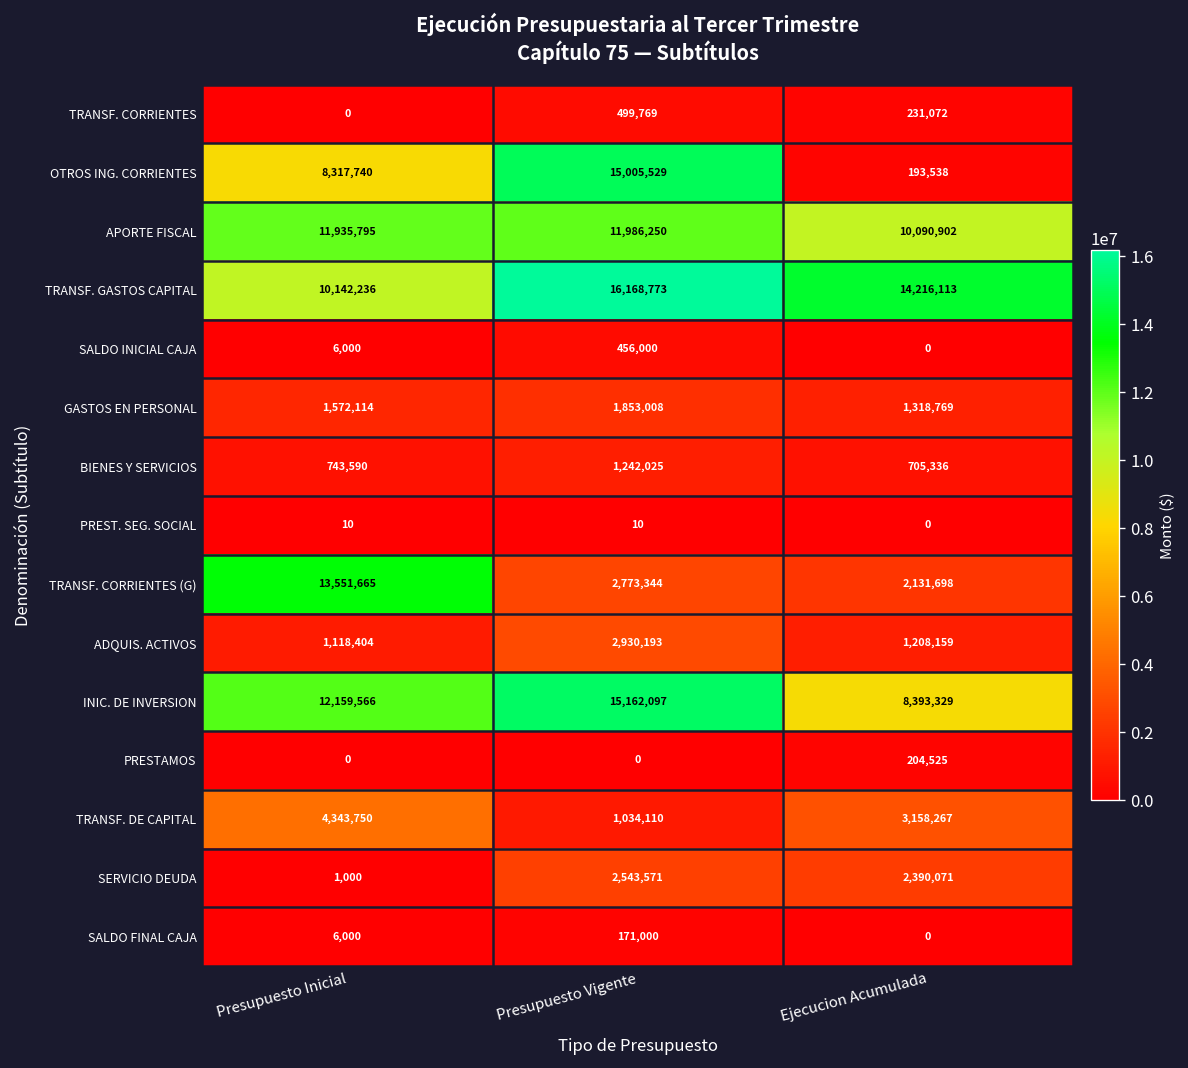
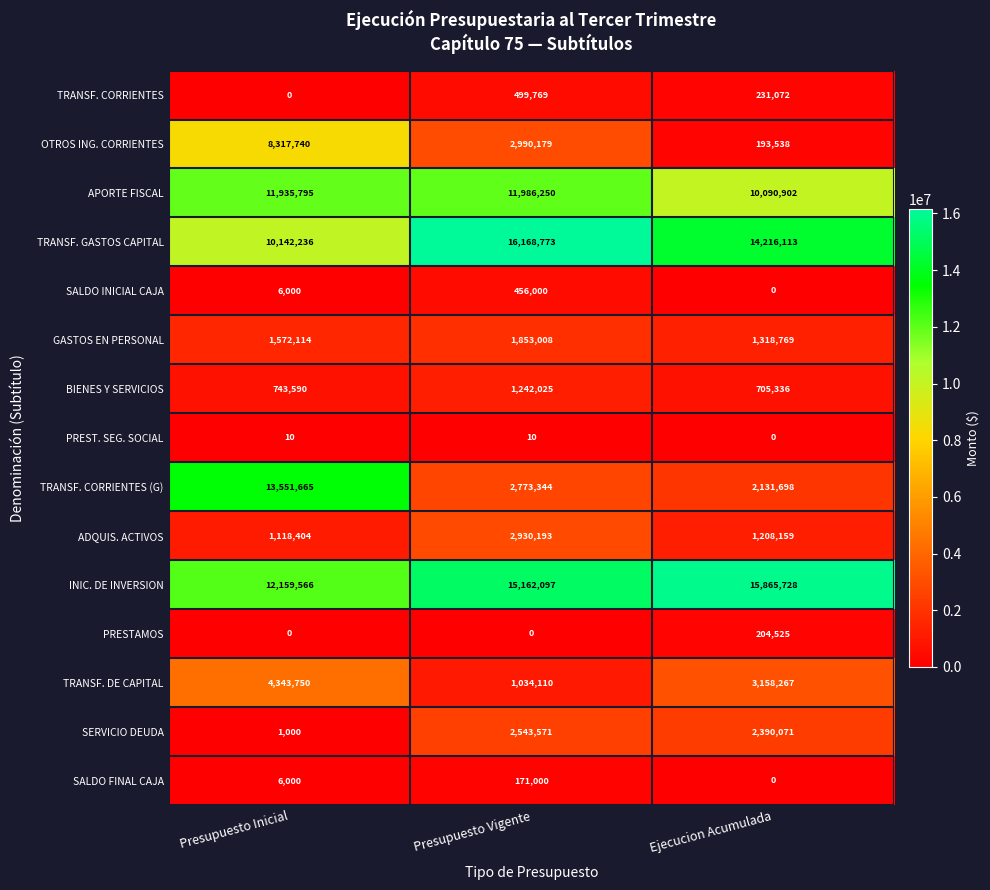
  {
    "TRANSF. CORRIENTES": {
      "Presupuesto Inicial": "0",
      "Presupuesto Vigente": "499,769",
      "Ejecucion Acumulada": "231,072"
    },
    "OTROS ING. CORRIENTES": {
      "Presupuesto Inicial": "8,317,740",
-     "Presupuesto Vigente": "15,005,529",
+     "Presupuesto Vigente": "2,990,179",
      "Ejecucion Acumulada": "193,538"
    },
    "APORTE FISCAL": {
      "Presupuesto Inicial": "11,935,795",
      "Presupuesto Vigente": "11,986,250",
      "Ejecucion Acumulada": "10,090,902"
    },
    "TRANSF. GASTOS CAPITAL": {
      "Presupuesto Inicial": "10,142,236",
      "Presupuesto Vigente": "16,168,773",
      "Ejecucion Acumulada": "14,216,113"
    },
    "SALDO INICIAL CAJA": {
      "Presupuesto Inicial": "6,000",
      "Presupuesto Vigente": "456,000",
      "Ejecucion Acumulada": "0"
    },
    "GASTOS EN PERSONAL": {
      "Presupuesto Inicial": "1,572,114",
      "Presupuesto Vigente": "1,853,008",
      "Ejecucion Acumulada": "1,318,769"
    },
    "BIENES Y SERVICIOS": {
      "Presupuesto Inicial": "743,590",
      "Presupuesto Vigente": "1,242,025",
      "Ejecucion Acumulada": "705,336"
    },
    "PREST. SEG. SOCIAL": {
      "Presupuesto Inicial": "10",
      "Presupuesto Vigente": "10",
      "Ejecucion Acumulada": "0"
    },
    "TRANSF. CORRIENTES (G)": {
      "Presupuesto Inicial": "13,551,665",
      "Presupuesto Vigente": "2,773,344",
      "Ejecucion Acumulada": "2,131,698"
    },
    "ADQUIS. ACTIVOS": {
      "Presupuesto Inicial": "1,118,404",
      "Presupuesto Vigente": "2,930,193",
      "Ejecucion Acumulada": "1,208,159"
    },
    "INIC. DE INVERSION": {
      "Presupuesto Inicial": "12,159,566",
      "Presupuesto Vigente": "15,162,097",
-     "Ejecucion Acumulada": "8,393,329"
+     "Ejecucion Acumulada": "15,865,728"
    },
    "PRESTAMOS": {
      "Presupuesto Inicial": "0",
      "Presupuesto Vigente": "0",
      "Ejecucion Acumulada": "204,525"
    },
    "TRANSF. DE CAPITAL": {
      "Presupuesto Inicial": "4,343,750",
      "Presupuesto Vigente": "1,034,110",
      "Ejecucion Acumulada": "3,158,267"
    },
    "SERVICIO DEUDA": {
      "Presupuesto Inicial": "1,000",
      "Presupuesto Vigente": "2,543,571",
      "Ejecucion Acumulada": "2,390,071"
    },
    "SALDO FINAL CAJA": {
      "Presupuesto Inicial": "6,000",
      "Presupuesto Vigente": "171,000",
      "Ejecucion Acumulada": "0"
    }
  }
